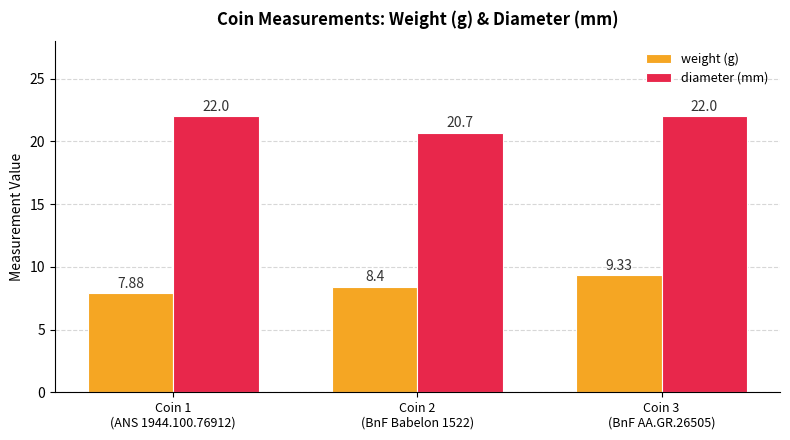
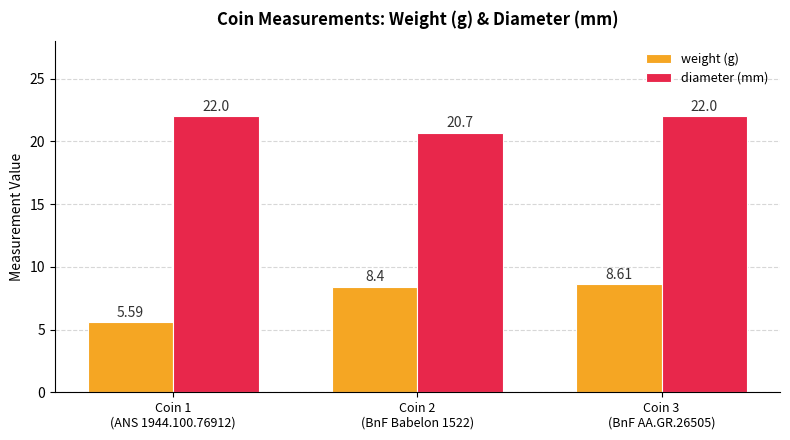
  {
    "weight (g)": {
-     "Coin 1 (ANS 1944.100.76912)": 7.88,
+     "Coin 1 (ANS 1944.100.76912)": 5.59,
      "Coin 2 (BnF Babelon 1522)": 8.4,
-     "Coin 3 (BnF AA.GR.26505)": 9.33
+     "Coin 3 (BnF AA.GR.26505)": 8.61
    },
    "diameter (mm)": {
      "Coin 1 (ANS 1944.100.76912)": 22.0,
      "Coin 2 (BnF Babelon 1522)": 20.7,
      "Coin 3 (BnF AA.GR.26505)": 22.0
    }
  }
